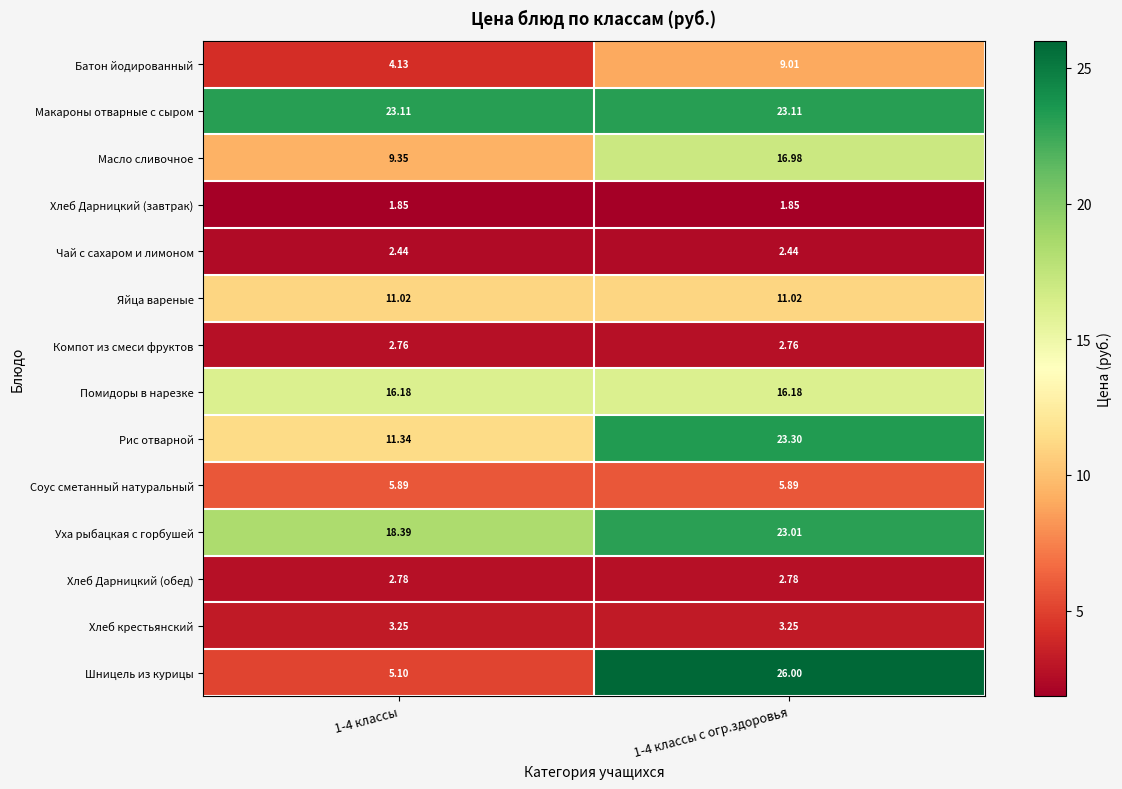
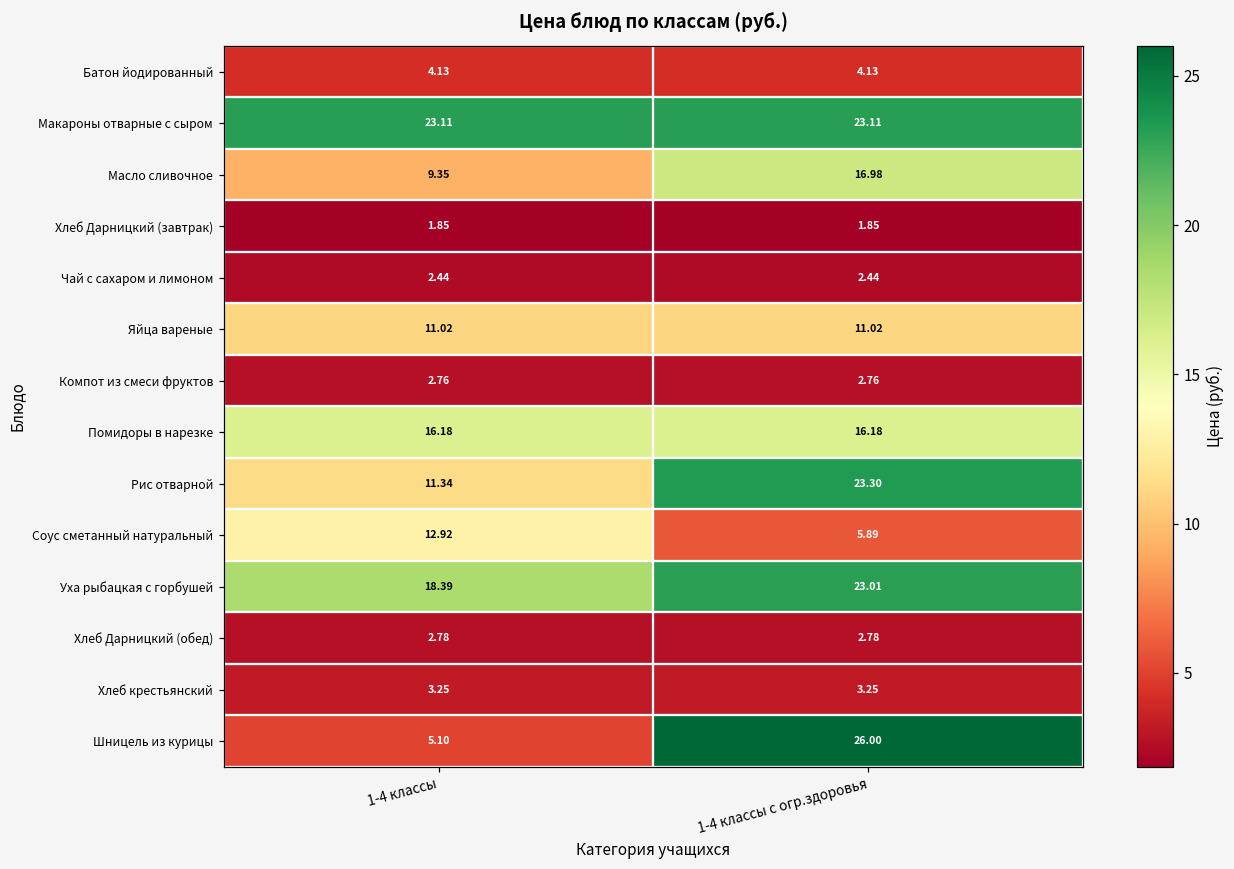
  {
    "Батон йодированный": {
      "1-4 классы": 4.13,
-     "1-4 классы с огр.здоровья": 9.01
+     "1-4 классы с огр.здоровья": 4.13
    },
    "Макароны отварные с сыром": {
      "1-4 классы": 23.11,
      "1-4 классы с огр.здоровья": 23.11
    },
    "Масло сливочное": {
      "1-4 классы": 9.35,
      "1-4 классы с огр.здоровья": 16.98
    },
    "Хлеб Дарницкий (завтрак)": {
      "1-4 классы": 1.85,
      "1-4 классы с огр.здоровья": 1.85
    },
    "Чай с сахаром и лимоном": {
      "1-4 классы": 2.44,
      "1-4 классы с огр.здоровья": 2.44
    },
    "Яйца вареные": {
      "1-4 классы": 11.02,
      "1-4 классы с огр.здоровья": 11.02
    },
    "Компот из смеси фруктов": {
      "1-4 классы": 2.76,
      "1-4 классы с огр.здоровья": 2.76
    },
    "Помидоры в нарезке": {
      "1-4 классы": 16.18,
      "1-4 классы с огр.здоровья": 16.18
    },
    "Рис отварной": {
      "1-4 классы": 11.34,
      "1-4 классы с огр.здоровья": 23.30
    },
    "Соус сметанный натуральный": {
-     "1-4 классы": 5.89,
+     "1-4 классы": 12.92,
      "1-4 классы с огр.здоровья": 5.89
    },
    "Уха рыбацкая с горбушей": {
      "1-4 классы": 18.39,
      "1-4 классы с огр.здоровья": 23.01
    },
    "Хлеб Дарницкий (обед)": {
      "1-4 классы": 2.78,
      "1-4 классы с огр.здоровья": 2.78
    },
    "Хлеб крестьянский": {
      "1-4 классы": 3.25,
      "1-4 классы с огр.здоровья": 3.25
    },
    "Шницель из курицы": {
      "1-4 классы": 5.10,
      "1-4 классы с огр.здоровья": 26.00
    }
  }
